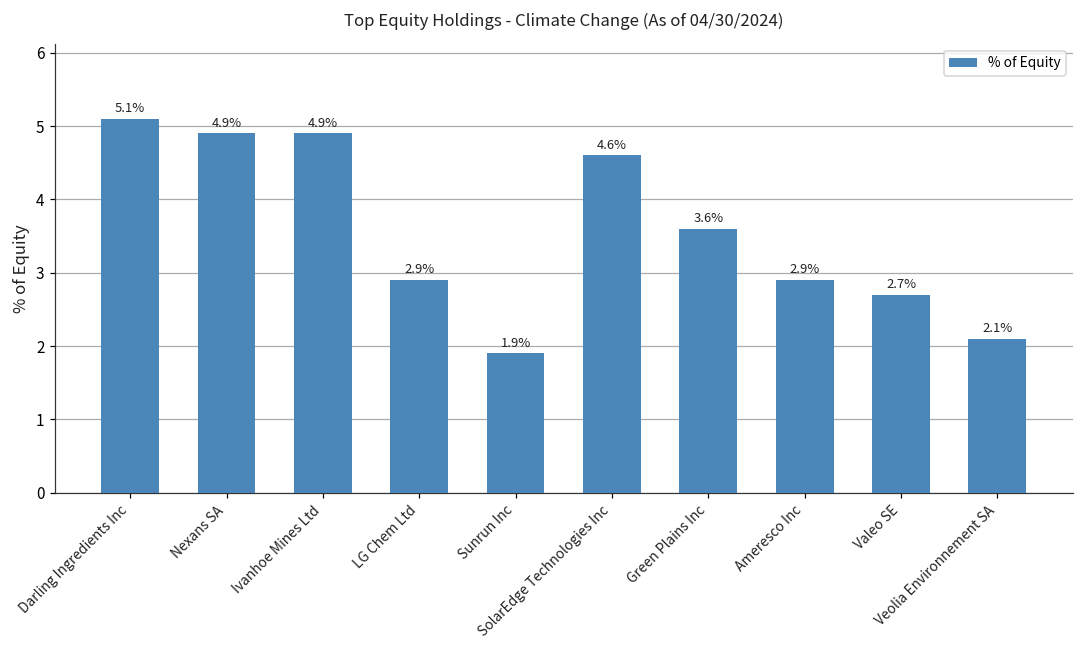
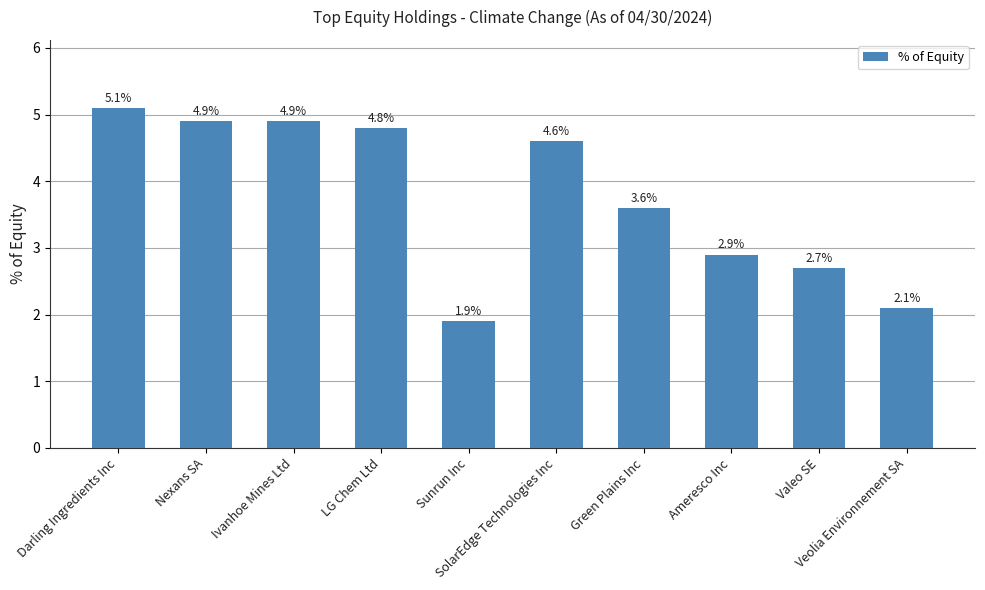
  {
    "Darling Ingredients Inc": "5.1%",
    "Nexans SA": "4.9%",
    "Ivanhoe Mines Ltd": "4.9%",
-   "LG Chem Ltd": "2.9%",
+   "LG Chem Ltd": "4.8%",
    "Sunrun Inc": "1.9%",
    "SolarEdge Technologies Inc": "4.6%",
    "Green Plains Inc": "3.6%",
    "Ameresco Inc": "2.9%",
    "Valeo SE": "2.7%",
    "Veolia Environnement SA": "2.1%"
  }
